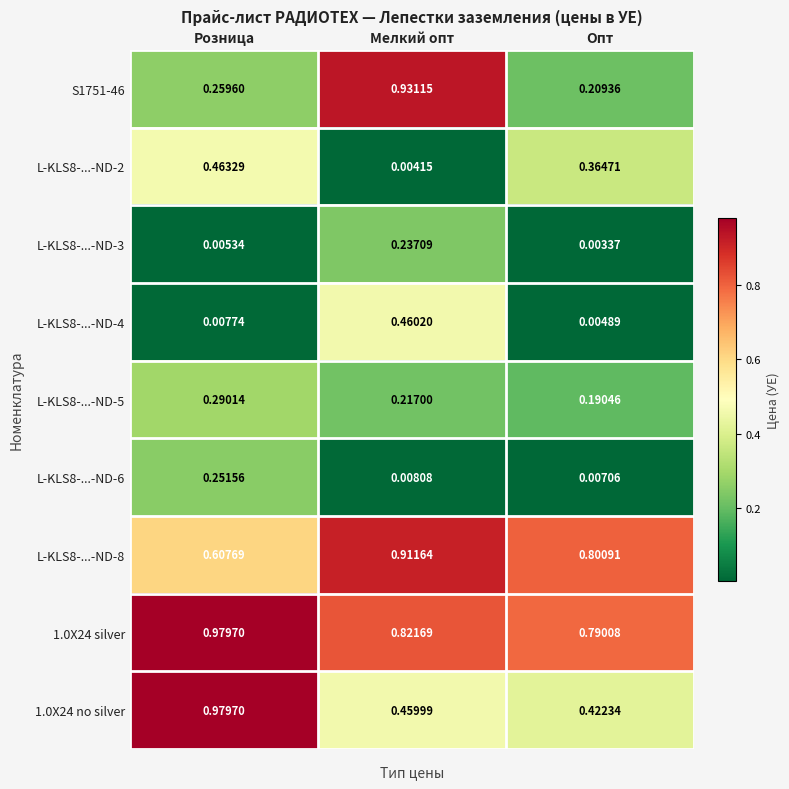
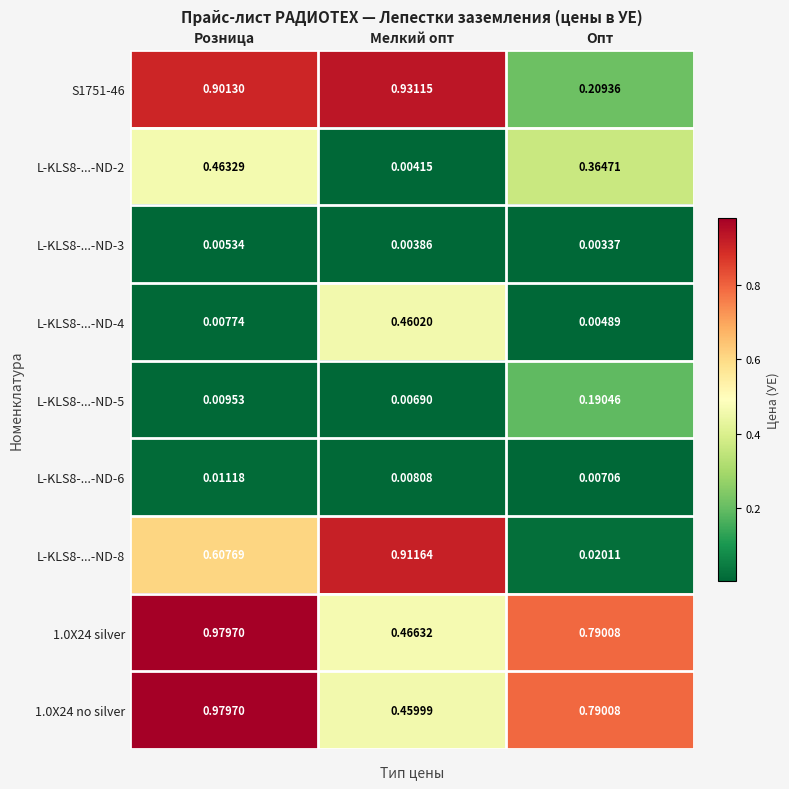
  {
    "S1751-46": {
-     "Розница": 0.25960,
+     "Розница": 0.90130,
      "Мелкий опт": 0.93115,
      "Опт": 0.20936
    },
    "L-KLS8-...-ND-2": {
      "Розница": 0.46329,
      "Мелкий опт": 0.00415,
      "Опт": 0.36471
    },
    "L-KLS8-...-ND-3": {
      "Розница": 0.00534,
-     "Мелкий опт": 0.23709,
+     "Мелкий опт": 0.00386,
      "Опт": 0.00337
    },
    "L-KLS8-...-ND-4": {
      "Розница": 0.00774,
      "Мелкий опт": 0.46020,
      "Опт": 0.00489
    },
    "L-KLS8-...-ND-5": {
-     "Розница": 0.29014,
-     "Мелкий опт": 0.21700,
+     "Розница": 0.00953,
+     "Мелкий опт": 0.00690,
      "Опт": 0.19046
    },
    "L-KLS8-...-ND-6": {
-     "Розница": 0.25156,
+     "Розница": 0.01118,
      "Мелкий опт": 0.00808,
      "Опт": 0.00706
    },
    "L-KLS8-...-ND-8": {
      "Розница": 0.60769,
      "Мелкий опт": 0.91164,
-     "Опт": 0.80091
+     "Опт": 0.02011
    },
    "1.0X24 silver": {
      "Розница": 0.97970,
-     "Мелкий опт": 0.82169,
+     "Мелкий опт": 0.46632,
      "Опт": 0.79008
    },
    "1.0X24 no silver": {
      "Розница": 0.97970,
      "Мелкий опт": 0.45999,
-     "Опт": 0.42234
+     "Опт": 0.79008
    }
  }
